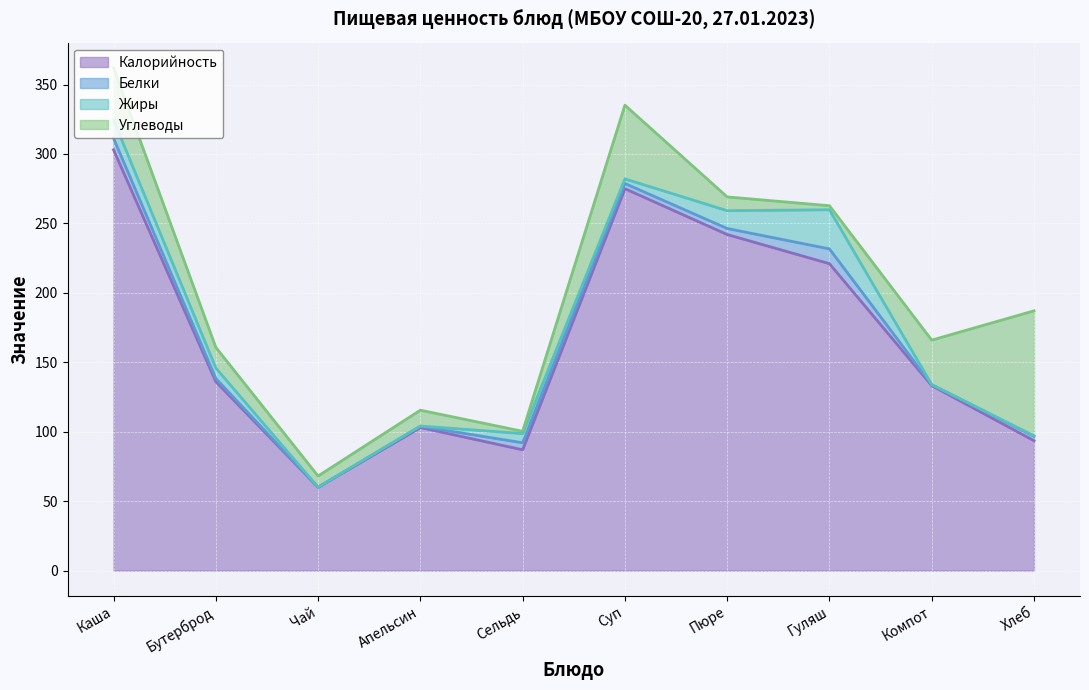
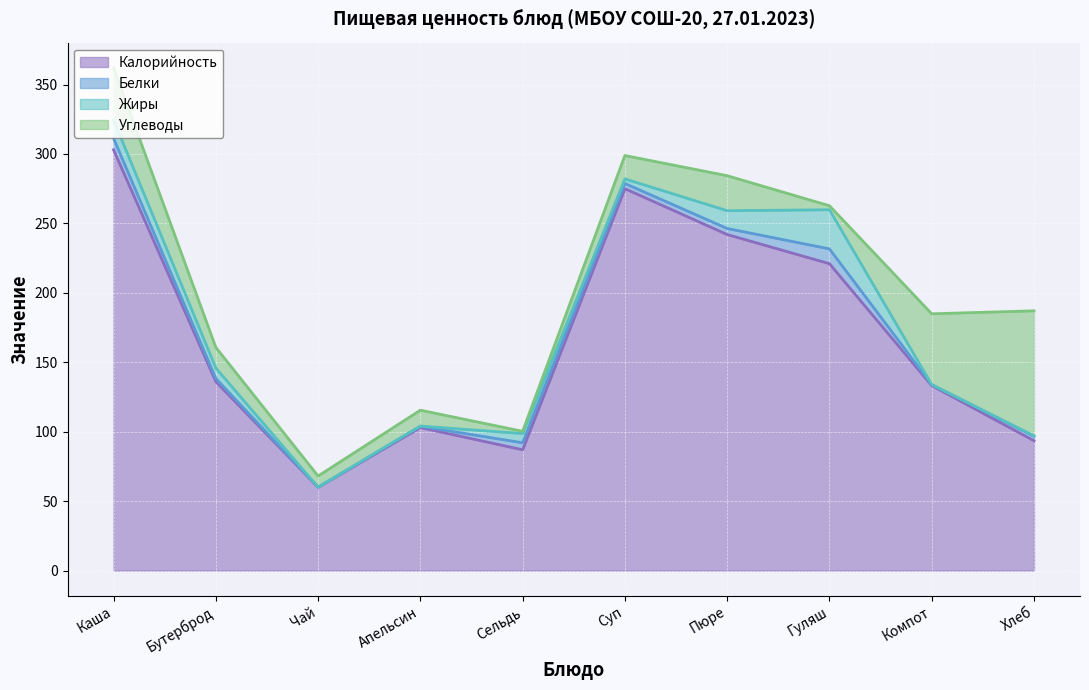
  {
    "Углеводы": {
      "Бутерброд": 15,
      "Чай": 8,
      "Апельсин": 11,
-     "Суп": 53,
-     "Пюре": 10,
+     "Суп": 17,
+     "Пюре": 25,
      "Гуляш": 3,
-     "Компот": 32,
+     "Компот": 51,
      "Хлеб": 90
    }
  }
